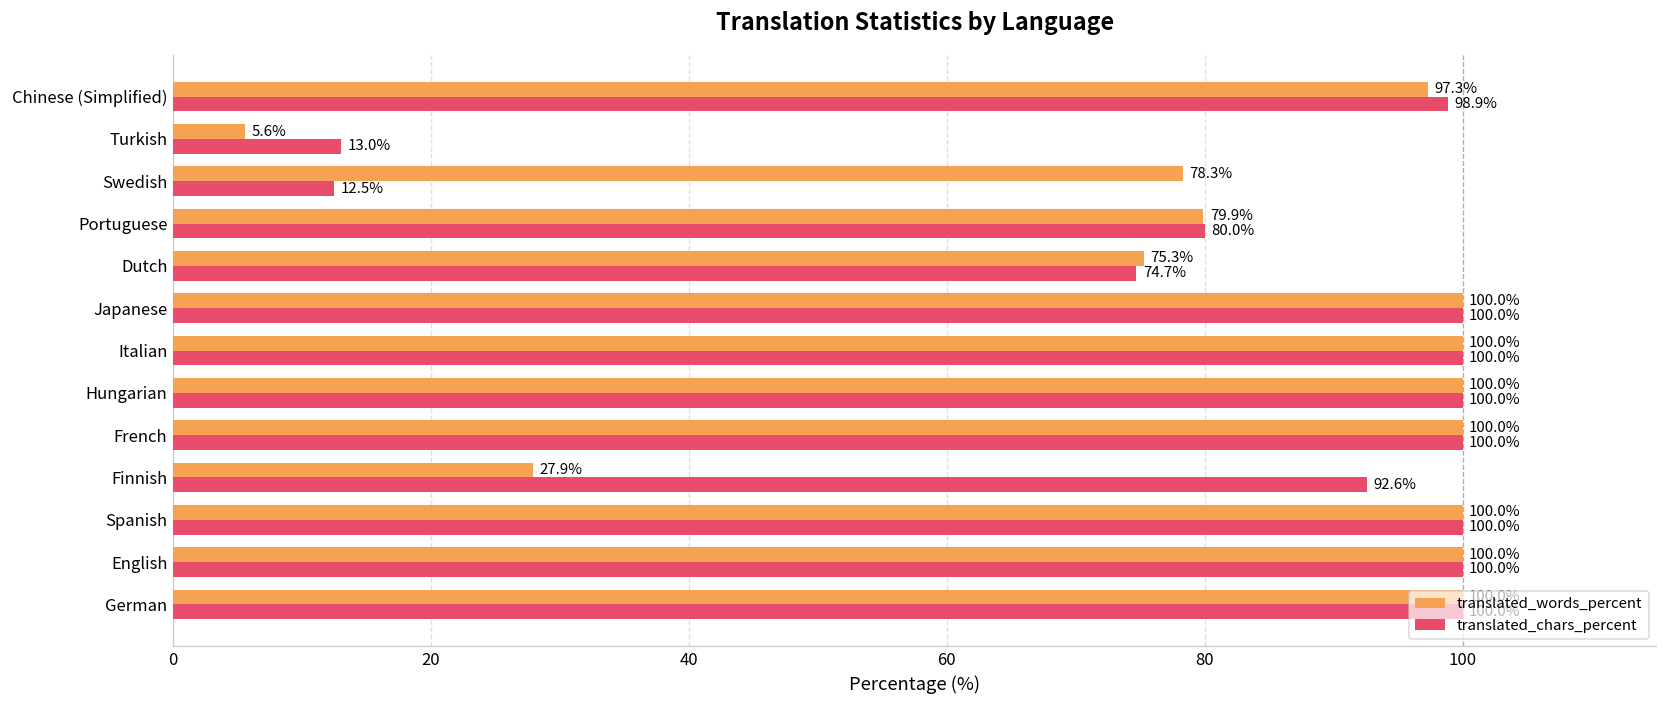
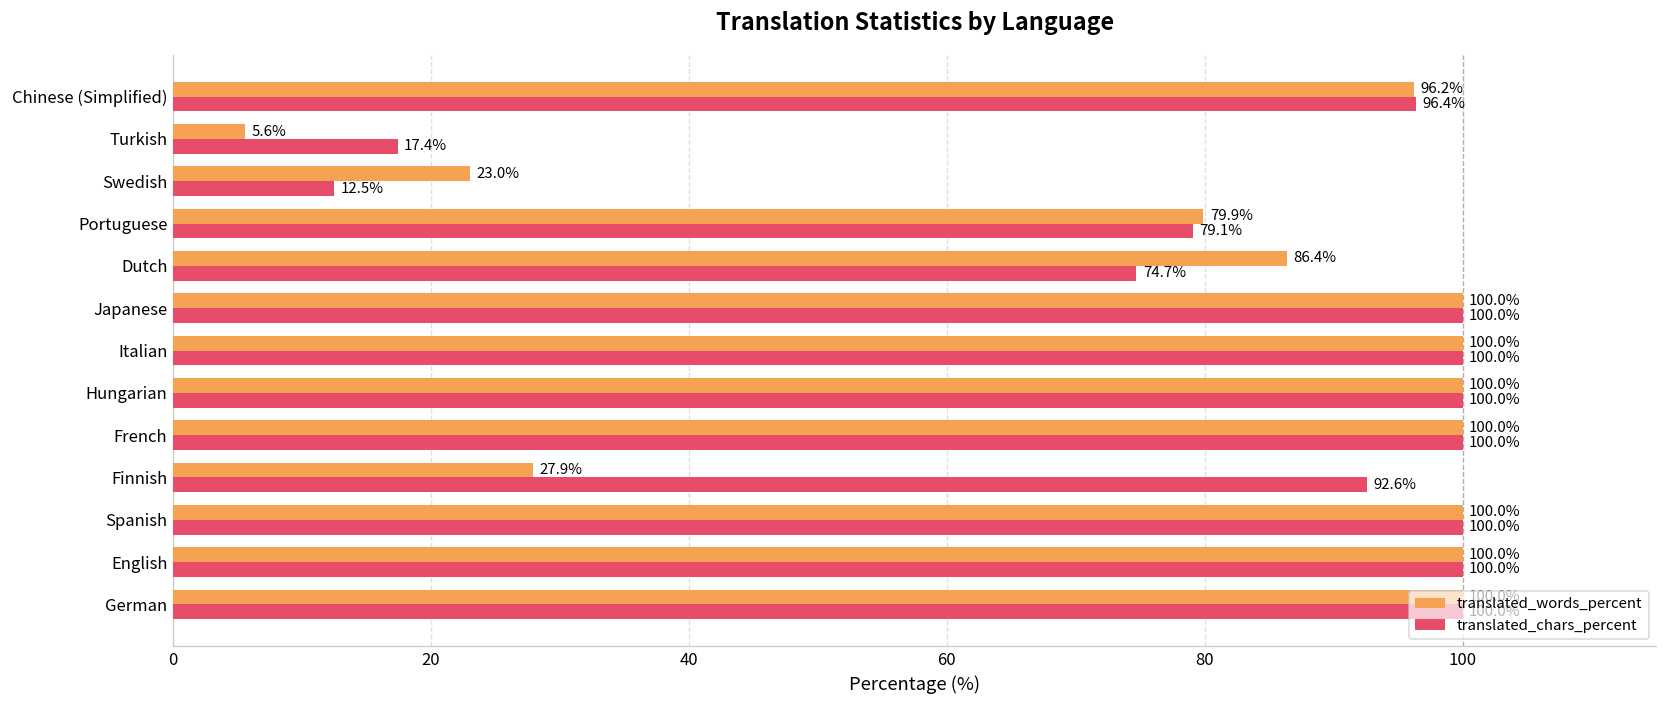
  {
    "translated_words_percent": {
-     "Chinese (Simplified)": "97.3%",
+     "Chinese (Simplified)": "96.2%",
      "Turkish": "5.6%",
-     "Swedish": "78.3%",
+     "Swedish": "23.0%",
      "Portuguese": "79.9%",
-     "Dutch": "75.3%",
+     "Dutch": "86.4%",
      "Japanese": "100.0%",
      "Italian": "100.0%",
      "Hungarian": "100.0%",
      "French": "100.0%",
      "Finnish": "27.9%",
      "Spanish": "100.0%",
      "English": "100.0%"
    },
    "translated_chars_percent": {
-     "Chinese (Simplified)": "98.9%",
-     "Turkish": "13.0%",
+     "Chinese (Simplified)": "96.4%",
+     "Turkish": "17.4%",
      "Swedish": "12.5%",
-     "Portuguese": "80.0%",
+     "Portuguese": "79.1%",
      "Dutch": "74.7%",
      "Japanese": "100.0%",
      "Italian": "100.0%",
      "Hungarian": "100.0%",
      "French": "100.0%",
      "Finnish": "92.6%",
      "Spanish": "100.0%",
      "English": "100.0%"
    }
  }
